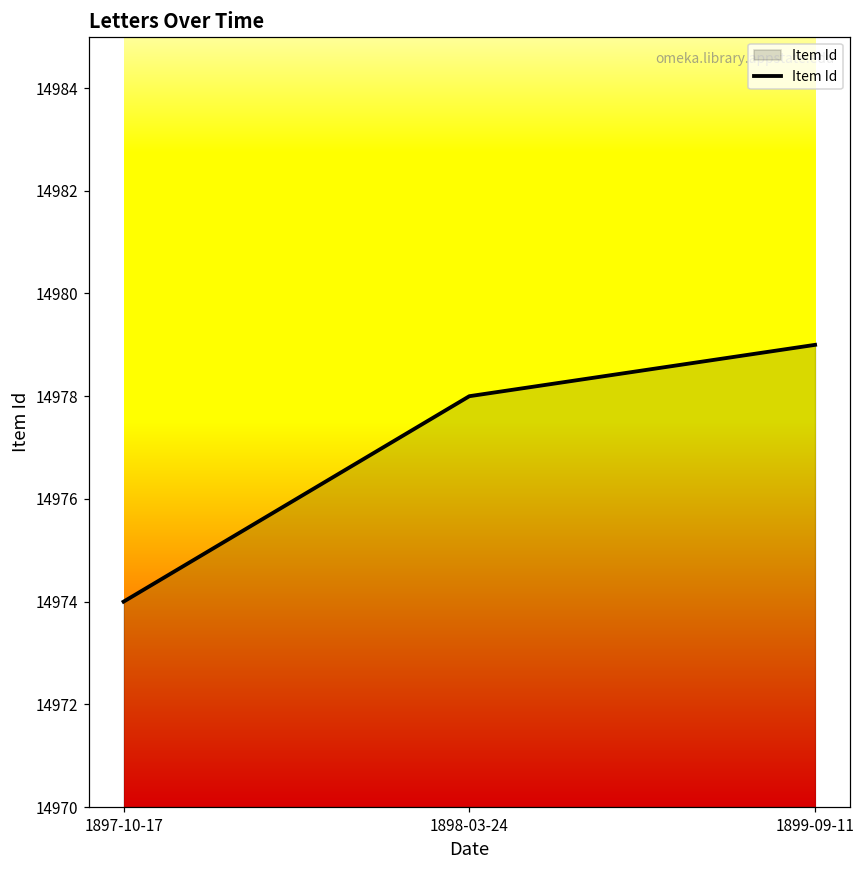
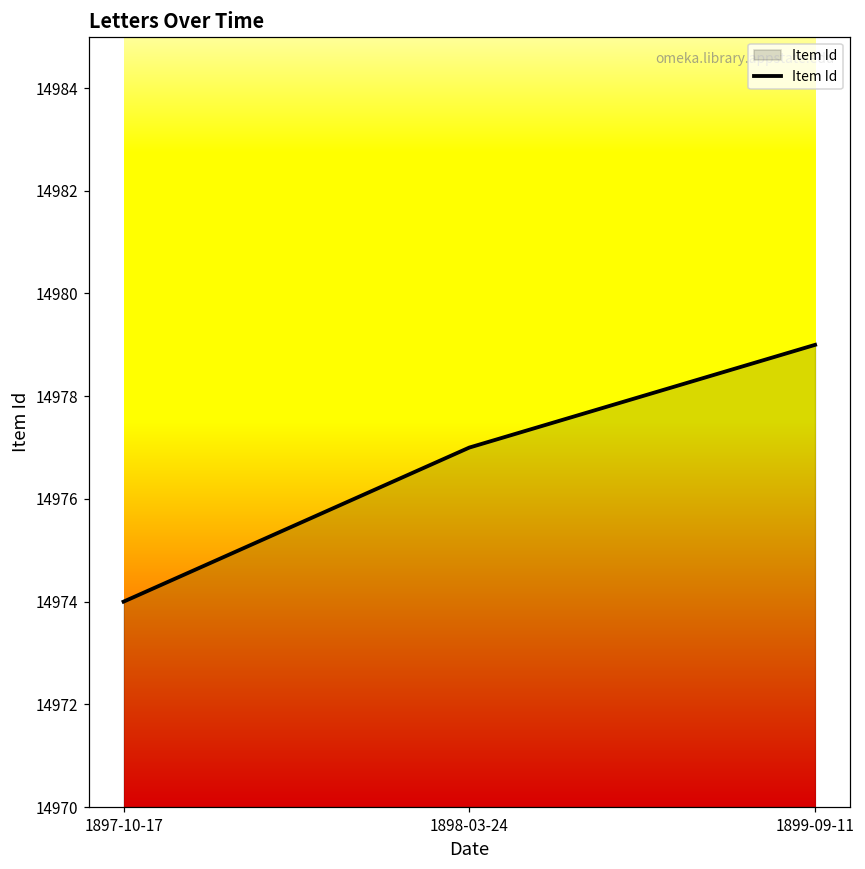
  {
    "1897-10-17": 14974,
-   "1898-03-24": 14978,
+   "1898-03-24": 14977,
    "1899-09-11": 14979
  }
